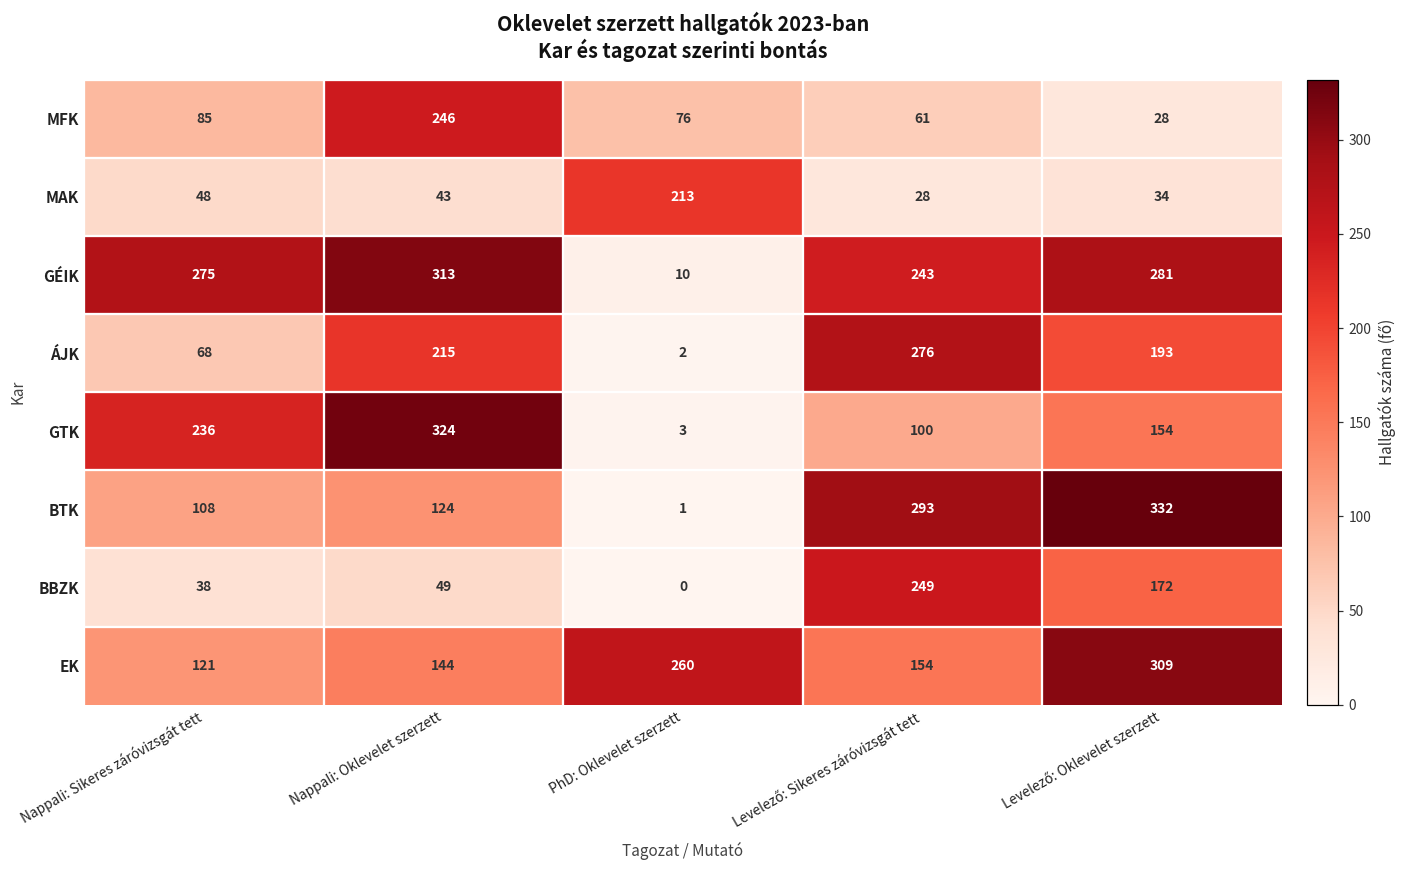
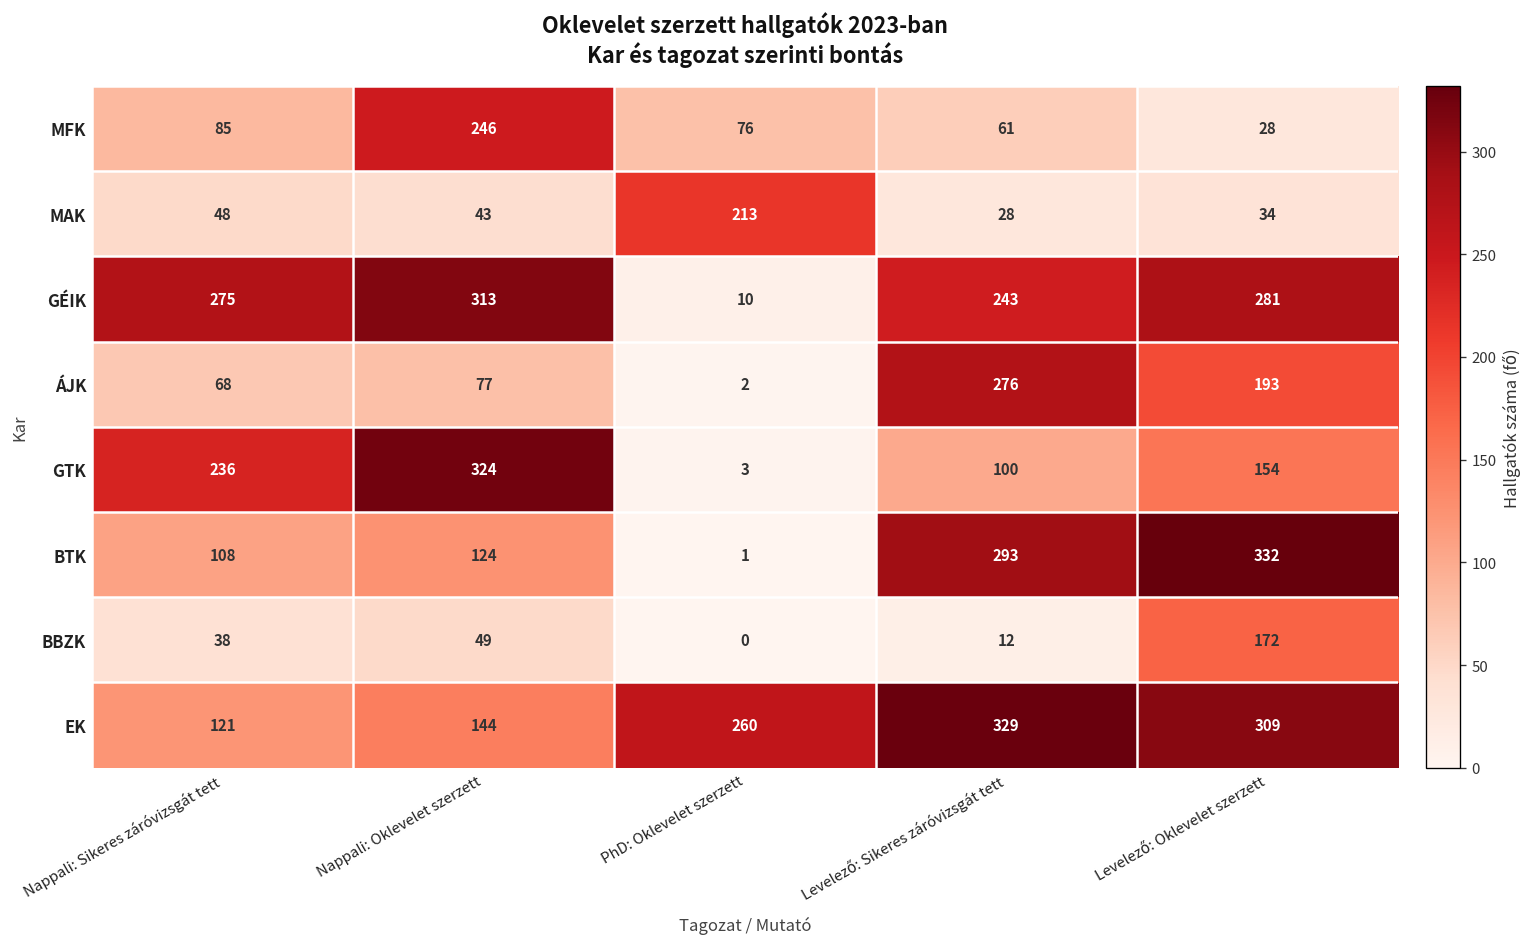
  {
    "MFK": {
      "Nappali: Sikeres záróvizsgát tett": 85,
      "Nappali: Oklevelet szerzett": 246,
      "PhD: Oklevelet szerzett": 76,
      "Levelező: Sikeres záróvizsgát tett": 61,
      "Levelező: Oklevelet szerzett": 28
    },
    "MAK": {
      "Nappali: Sikeres záróvizsgát tett": 48,
      "Nappali: Oklevelet szerzett": 43,
      "PhD: Oklevelet szerzett": 213,
      "Levelező: Sikeres záróvizsgát tett": 28,
      "Levelező: Oklevelet szerzett": 34
    },
    "GÉIK": {
      "Nappali: Sikeres záróvizsgát tett": 275,
      "Nappali: Oklevelet szerzett": 313,
      "PhD: Oklevelet szerzett": 10,
      "Levelező: Sikeres záróvizsgát tett": 243,
      "Levelező: Oklevelet szerzett": 281
    },
    "ÁJK": {
      "Nappali: Sikeres záróvizsgát tett": 68,
-     "Nappali: Oklevelet szerzett": 215,
+     "Nappali: Oklevelet szerzett": 77,
      "PhD: Oklevelet szerzett": 2,
      "Levelező: Sikeres záróvizsgát tett": 276,
      "Levelező: Oklevelet szerzett": 193
    },
    "GTK": {
      "Nappali: Sikeres záróvizsgát tett": 236,
      "Nappali: Oklevelet szerzett": 324,
      "PhD: Oklevelet szerzett": 3,
      "Levelező: Sikeres záróvizsgát tett": 100,
      "Levelező: Oklevelet szerzett": 154
    },
    "BTK": {
      "Nappali: Sikeres záróvizsgát tett": 108,
      "Nappali: Oklevelet szerzett": 124,
      "PhD: Oklevelet szerzett": 1,
      "Levelező: Sikeres záróvizsgát tett": 293,
      "Levelező: Oklevelet szerzett": 332
    },
    "BBZK": {
      "Nappali: Sikeres záróvizsgát tett": 38,
      "Nappali: Oklevelet szerzett": 49,
      "PhD: Oklevelet szerzett": 0,
-     "Levelező: Sikeres záróvizsgát tett": 249,
+     "Levelező: Sikeres záróvizsgát tett": 12,
      "Levelező: Oklevelet szerzett": 172
    },
    "EK": {
      "Nappali: Sikeres záróvizsgát tett": 121,
      "Nappali: Oklevelet szerzett": 144,
      "PhD: Oklevelet szerzett": 260,
-     "Levelező: Sikeres záróvizsgát tett": 154,
+     "Levelező: Sikeres záróvizsgát tett": 329,
      "Levelező: Oklevelet szerzett": 309
    }
  }
